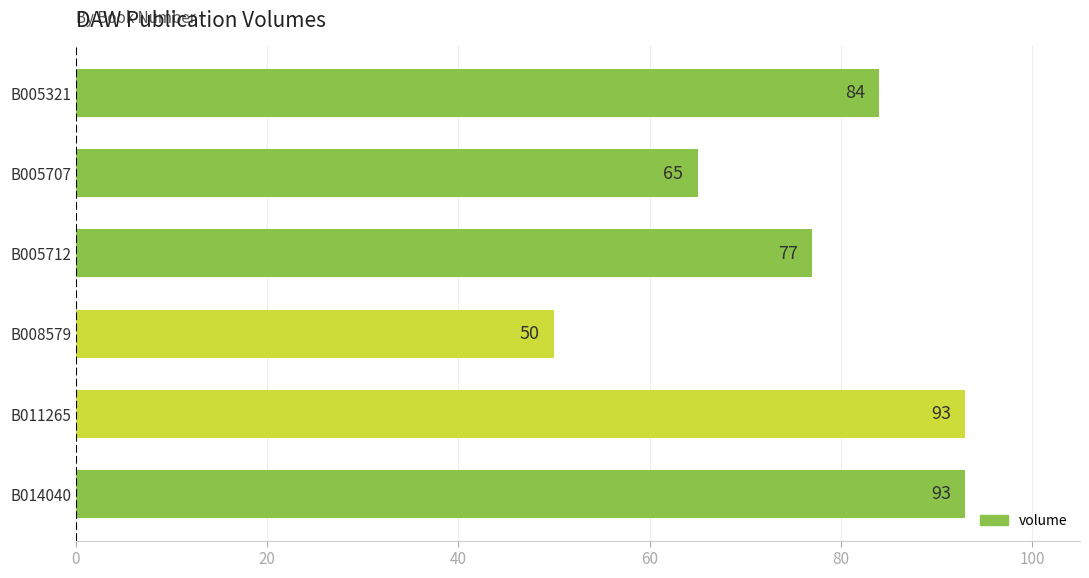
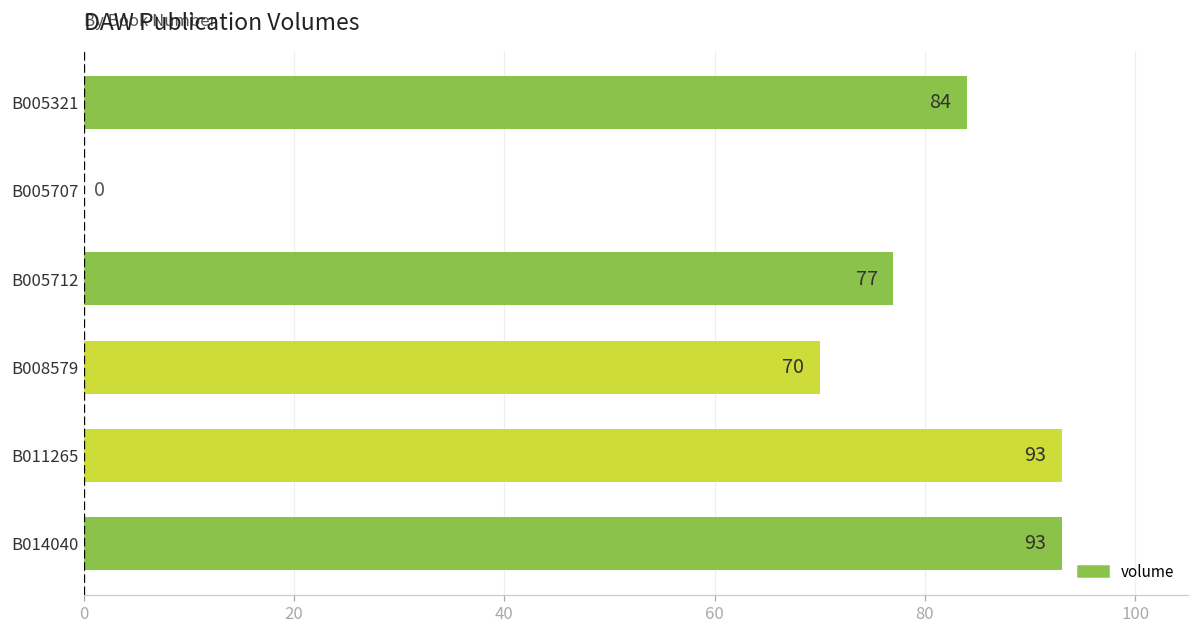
  {
    "B005321": 84,
-   "B005707": 65,
+   "B005707": 0,
    "B005712": 77,
-   "B008579": 50,
+   "B008579": 70,
    "B011265": 93,
    "B014040": 93
  }
